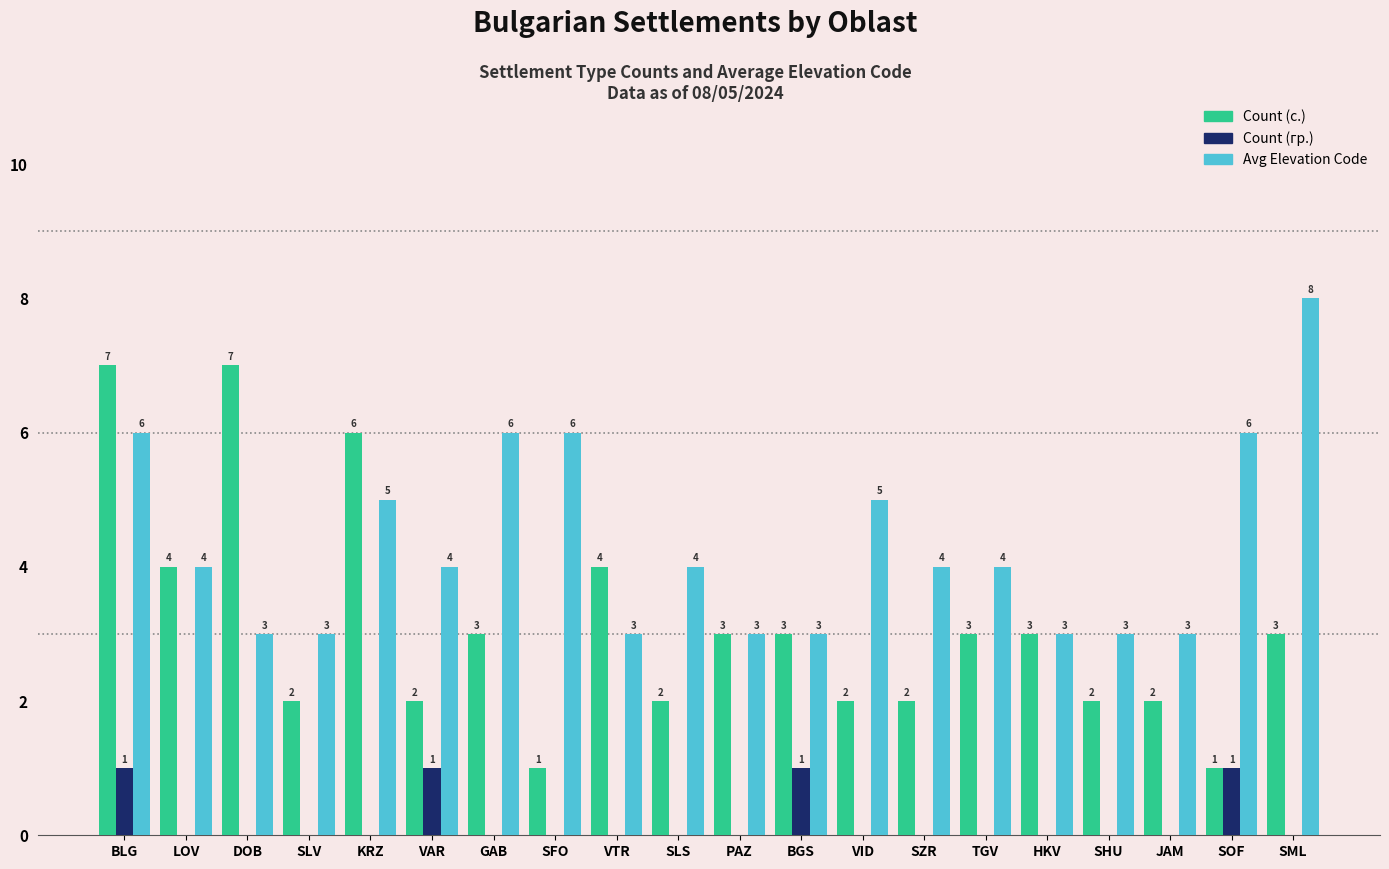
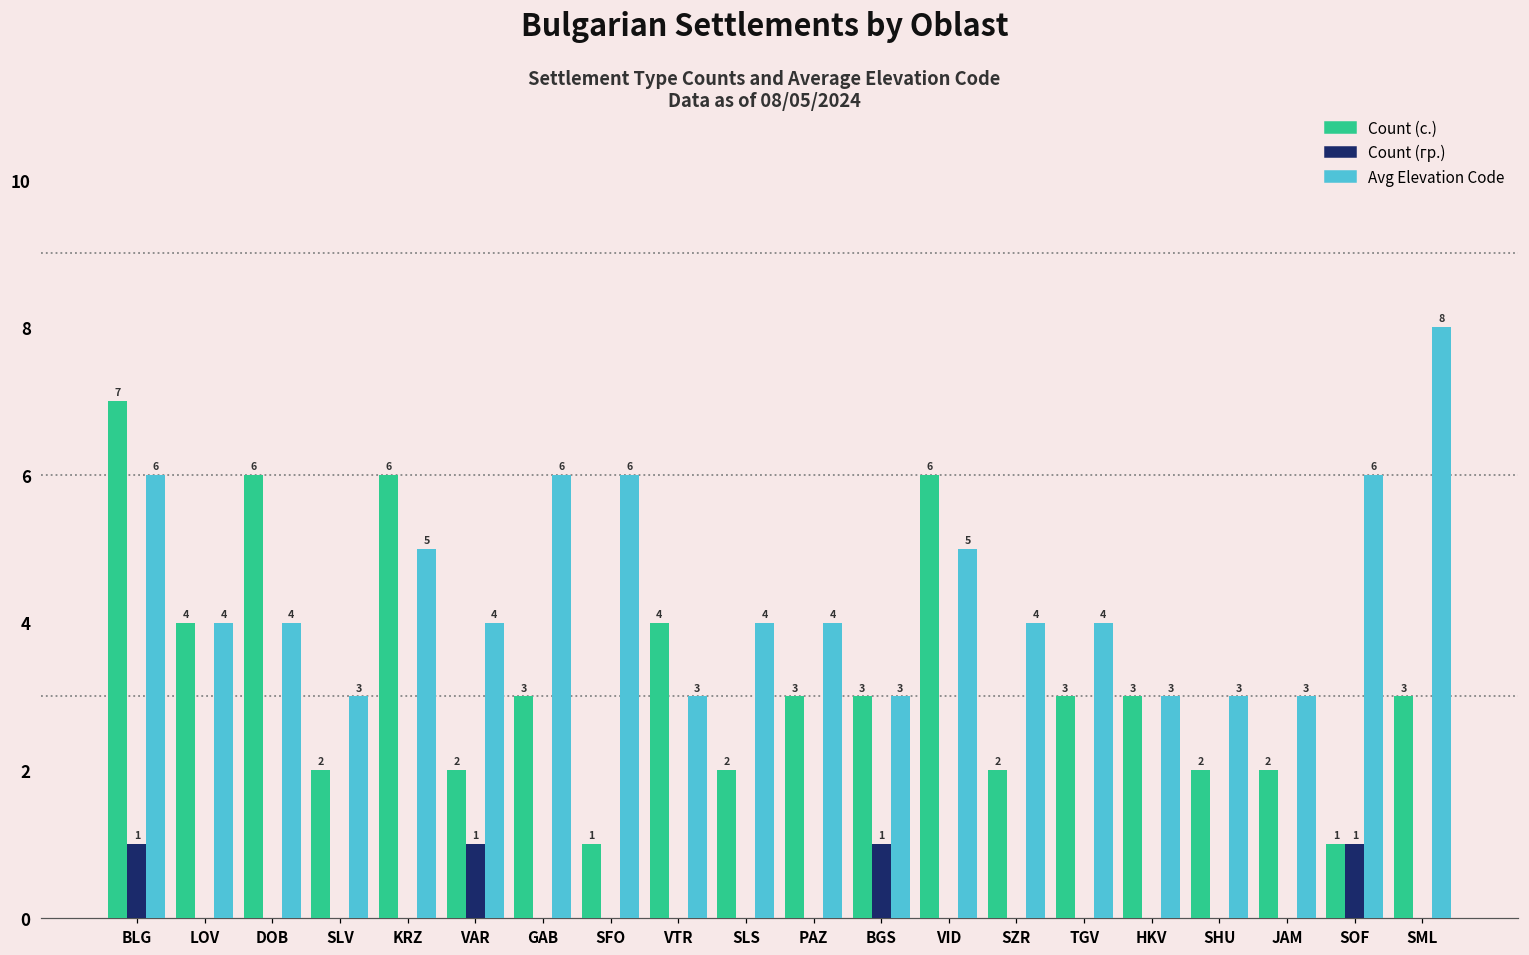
  {
    "Count (с.)": {
      "BLG": 7,
      "LOV": 4,
-     "DOB": 7,
+     "DOB": 6,
      "SLV": 2,
      "KRZ": 6,
      "VAR": 2,
      "GAB": 3,
      "SFO": 1,
      "VTR": 4,
      "SLS": 2,
      "PAZ": 3,
      "BGS": 3,
-     "VID": 2,
+     "VID": 6,
      "SZR": 2,
      "TGV": 3,
      "HKV": 3,
      "SHU": 2,
      "JAM": 2,
      "SOF": 1,
      "SML": 3
    },
    "Count (гр.)": {
      "BLG": 1,
      "VAR": 1,
      "BGS": 1,
      "SOF": 1
    },
    "Avg Elevation Code": {
      "BLG": 6,
      "LOV": 4,
-     "DOB": 3,
+     "DOB": 4,
      "SLV": 3,
      "KRZ": 5,
      "VAR": 4,
      "GAB": 6,
      "SFO": 6,
      "VTR": 3,
      "SLS": 4,
-     "PAZ": 3,
+     "PAZ": 4,
      "BGS": 3,
      "VID": 5,
      "SZR": 4,
      "TGV": 4,
      "HKV": 3,
      "SHU": 3,
      "JAM": 3,
      "SOF": 6,
      "SML": 8
    }
  }
